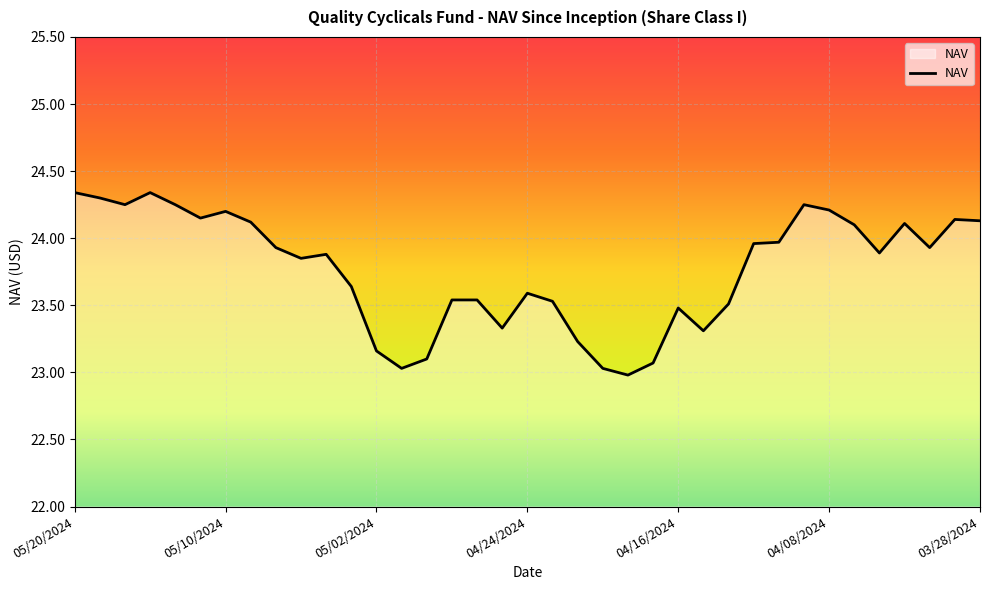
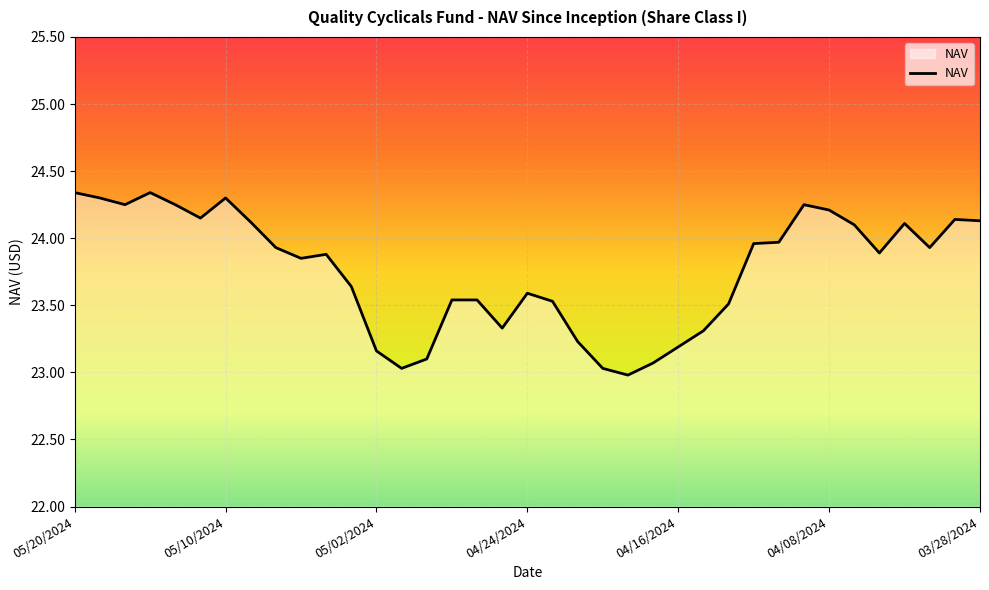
  {
    "05/20/2024": 24.34,
-   "05/10/2024": 24.2,
+   "05/10/2024": 24.3,
    "05/02/2024": 23.16,
    "04/24/2024": 23.59,
-   "04/16/2024": 23.48,
+   "04/16/2024": 23.19,
    "04/08/2024": 24.21,
    "03/28/2024": 24.13
  }
